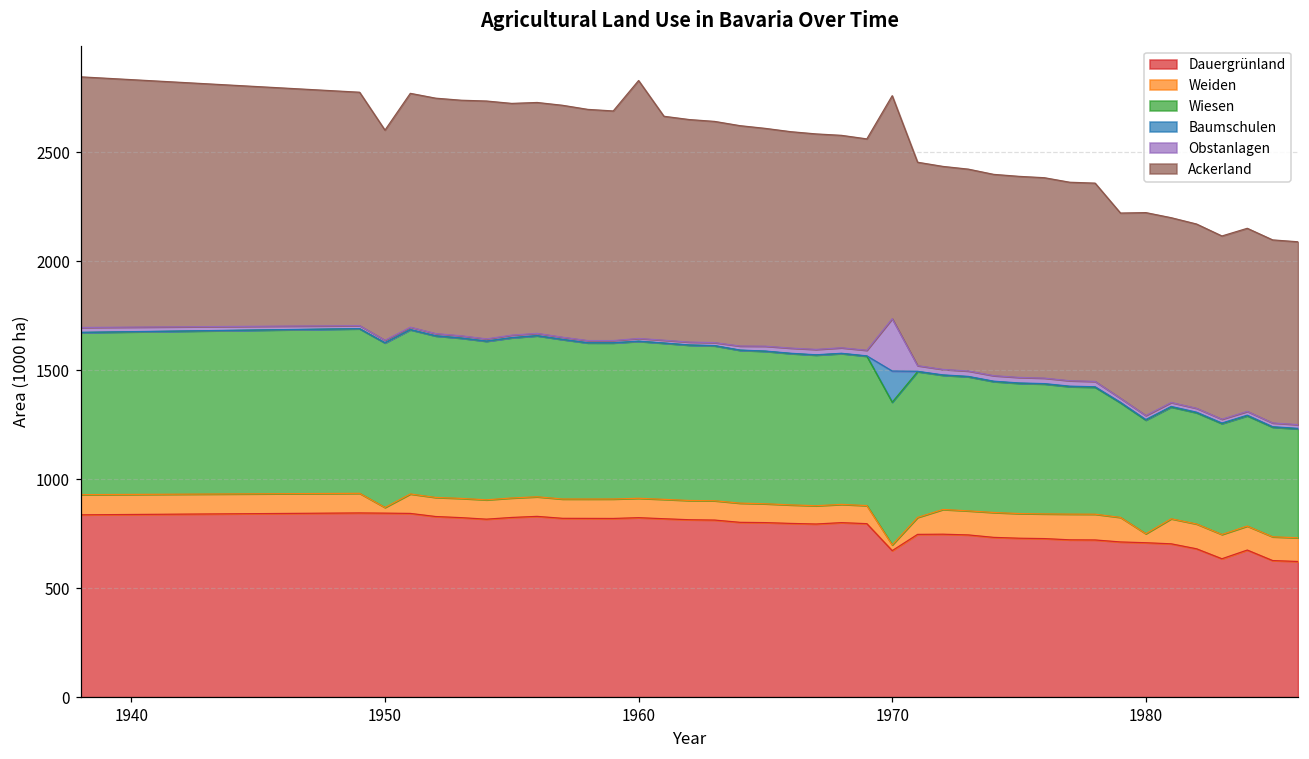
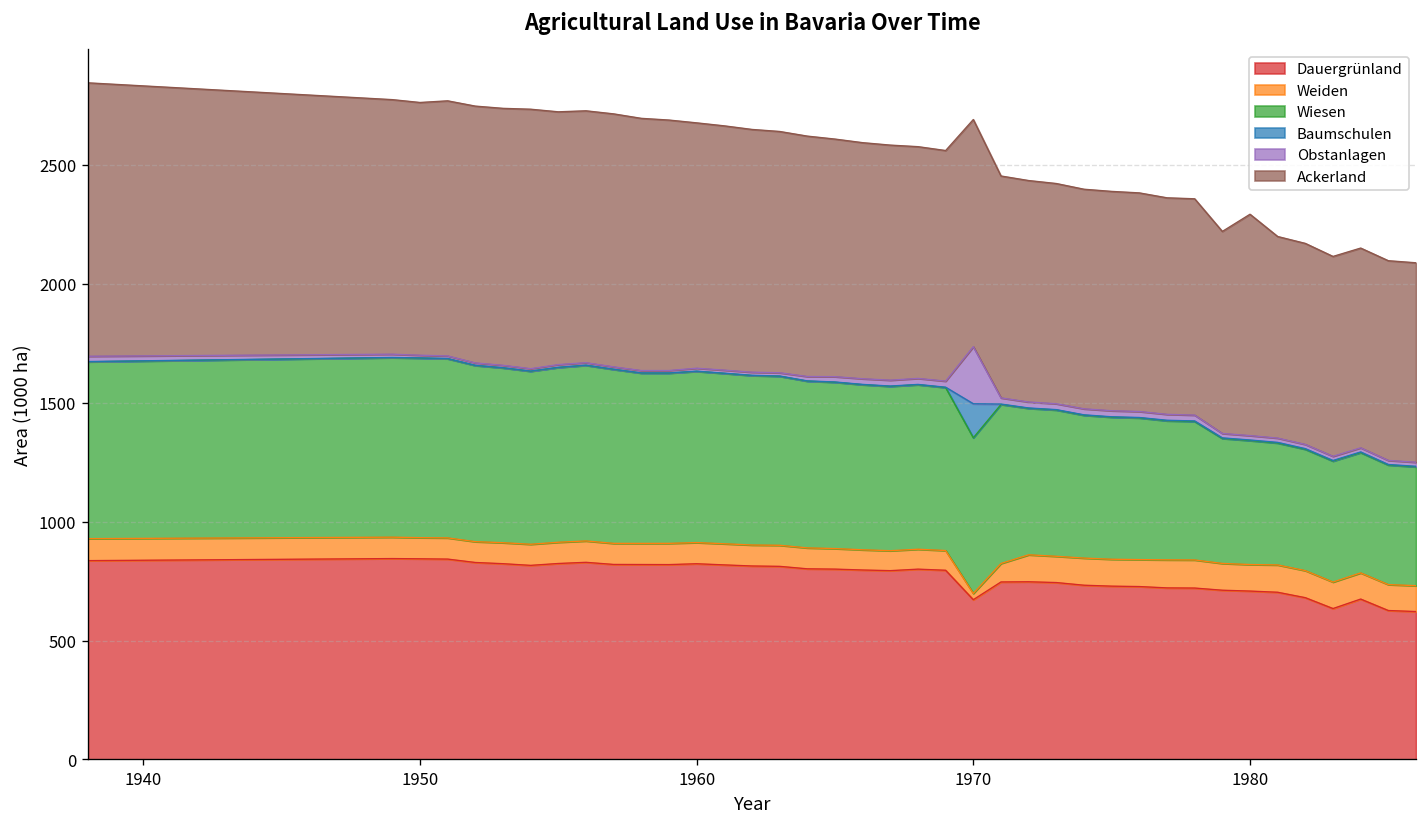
  {
    "Dauergrünland": {
      "1950": 840,
      "1960": 820,
      "1970": 670,
      "1980": 710
    },
    "Weiden": {
-     "1950": 30,
+     "1950": 90,
      "1960": 90,
      "1970": 30,
-     "1980": 40
+     "1980": 110
    },
    "Wiesen": {
      "1970": 650
    },
    "Baumschulen": {
      "1970": 140
    },
    "Obstanlagen": {
      "1970": 240,
      "1980": 20
    },
    "Ackerland": {
-     "1950": 960,
-     "1960": 1180,
-     "1970": 1020,
+     "1950": 1060,
+     "1960": 1030,
+     "1970": 960,
      "1980": 930
    }
  }
